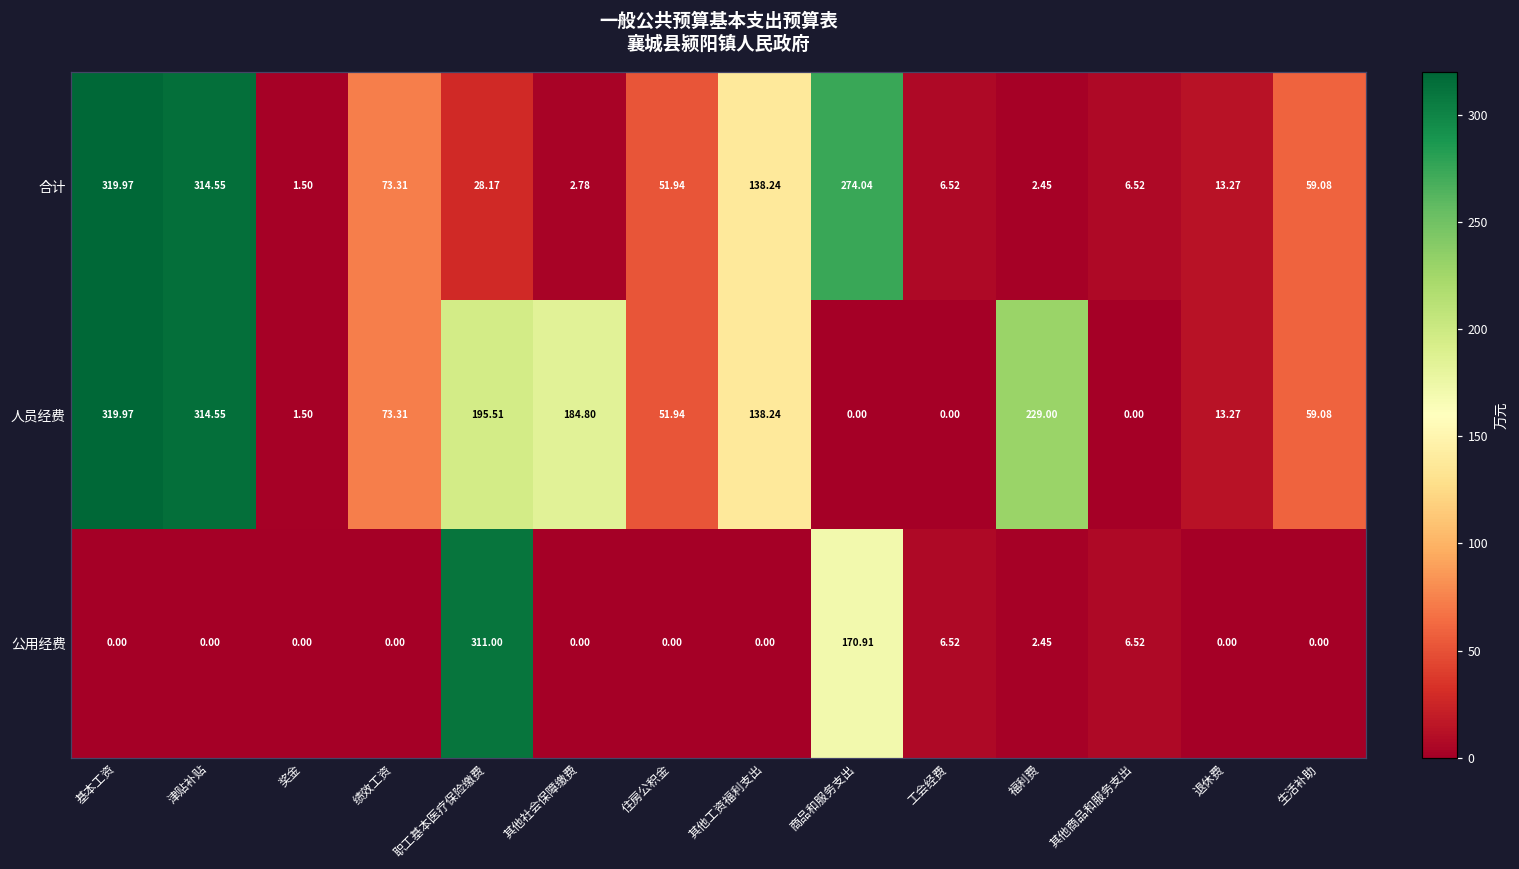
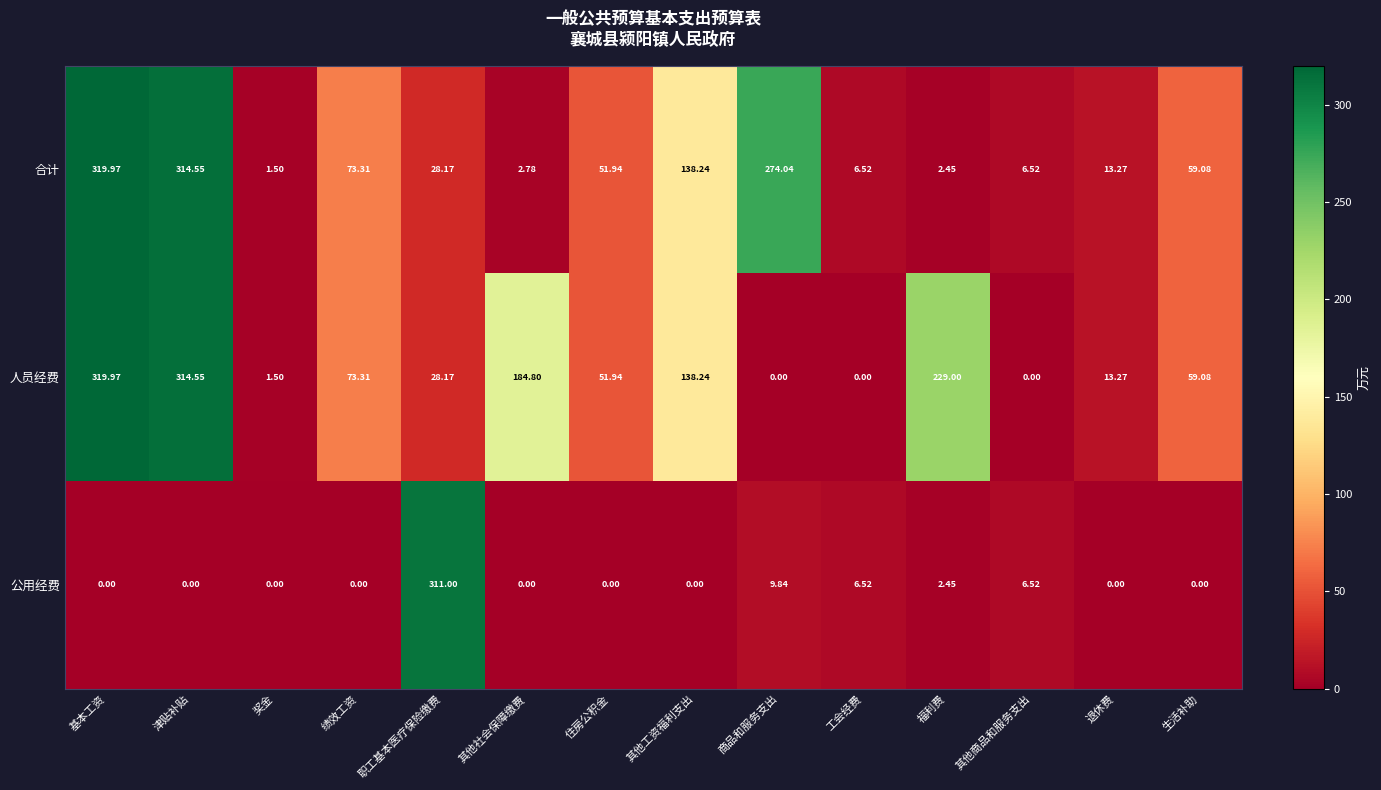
  {
    "合计": {
      "基本工资": 319.97,
      "津贴补贴": 314.55,
      "奖金": 1.50,
      "绩效工资": 73.31,
      "职工基本医疗保险缴费": 28.17,
      "其他社会保障缴费": 2.78,
      "住房公积金": 51.94,
      "其他工资福利支出": 138.24,
      "商品和服务支出": 274.04,
      "工会经费": 6.52,
      "福利费": 2.45,
      "其他商品和服务支出": 6.52,
      "退休费": 13.27,
      "生活补助": 59.08
    },
    "人员经费": {
      "基本工资": 319.97,
      "津贴补贴": 314.55,
      "奖金": 1.50,
      "绩效工资": 73.31,
-     "职工基本医疗保险缴费": 195.51,
+     "职工基本医疗保险缴费": 28.17,
      "其他社会保障缴费": 184.80,
      "住房公积金": 51.94,
      "其他工资福利支出": 138.24,
      "商品和服务支出": 0.00,
      "工会经费": 0.00,
      "福利费": 229.00,
      "其他商品和服务支出": 0.00,
      "退休费": 13.27,
      "生活补助": 59.08
    },
    "公用经费": {
      "基本工资": 0.00,
      "津贴补贴": 0.00,
      "奖金": 0.00,
      "绩效工资": 0.00,
      "职工基本医疗保险缴费": 311.00,
      "其他社会保障缴费": 0.00,
      "住房公积金": 0.00,
      "其他工资福利支出": 0.00,
-     "商品和服务支出": 170.91,
+     "商品和服务支出": 9.84,
      "工会经费": 6.52,
      "福利费": 2.45,
      "其他商品和服务支出": 6.52,
      "退休费": 0.00,
      "生活补助": 0.00
    }
  }
